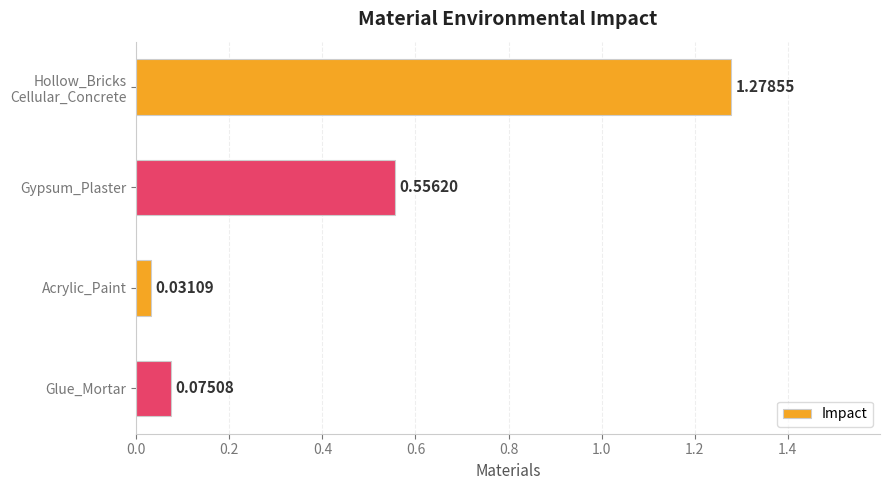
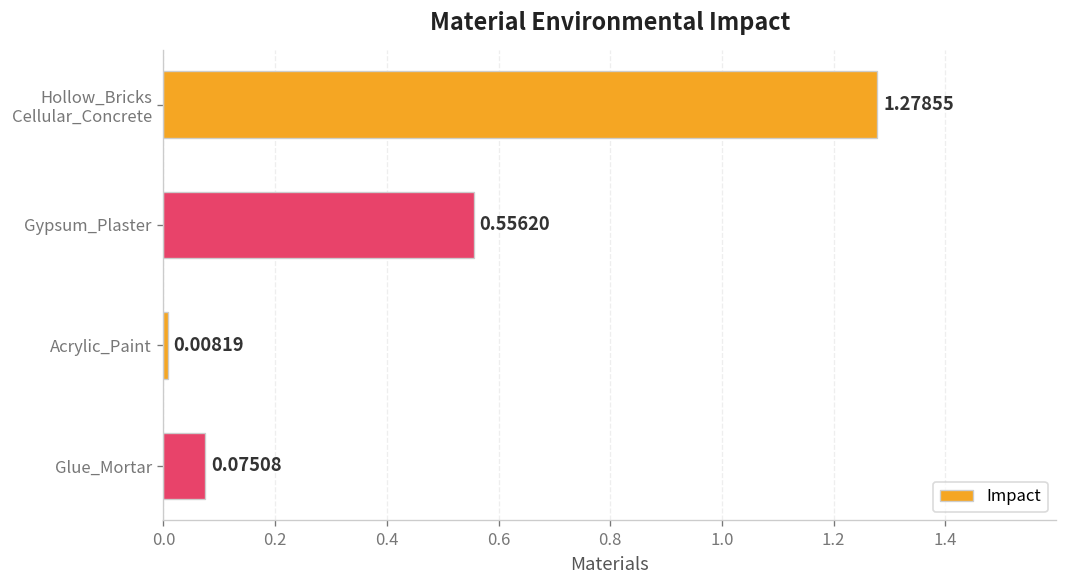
  {
    "Hollow_Bricks Cellular_Concrete": 1.27855,
    "Gypsum_Plaster": 0.55620,
-   "Acrylic_Paint": 0.03109,
+   "Acrylic_Paint": 0.00819,
    "Glue_Mortar": 0.07508
  }
